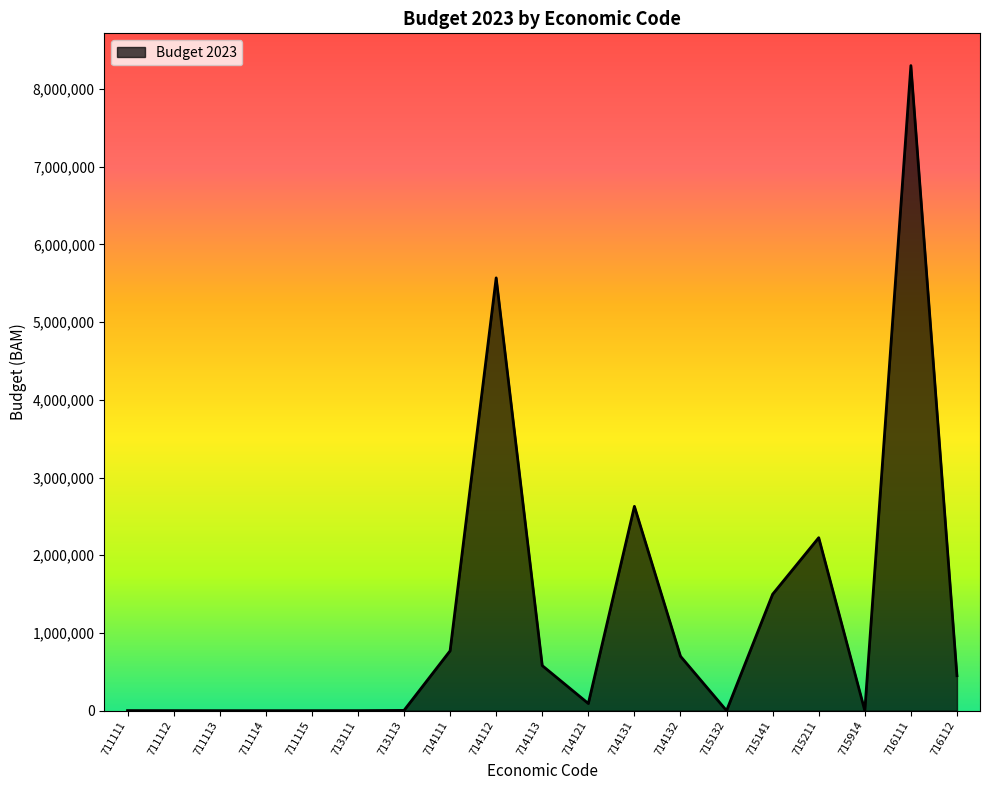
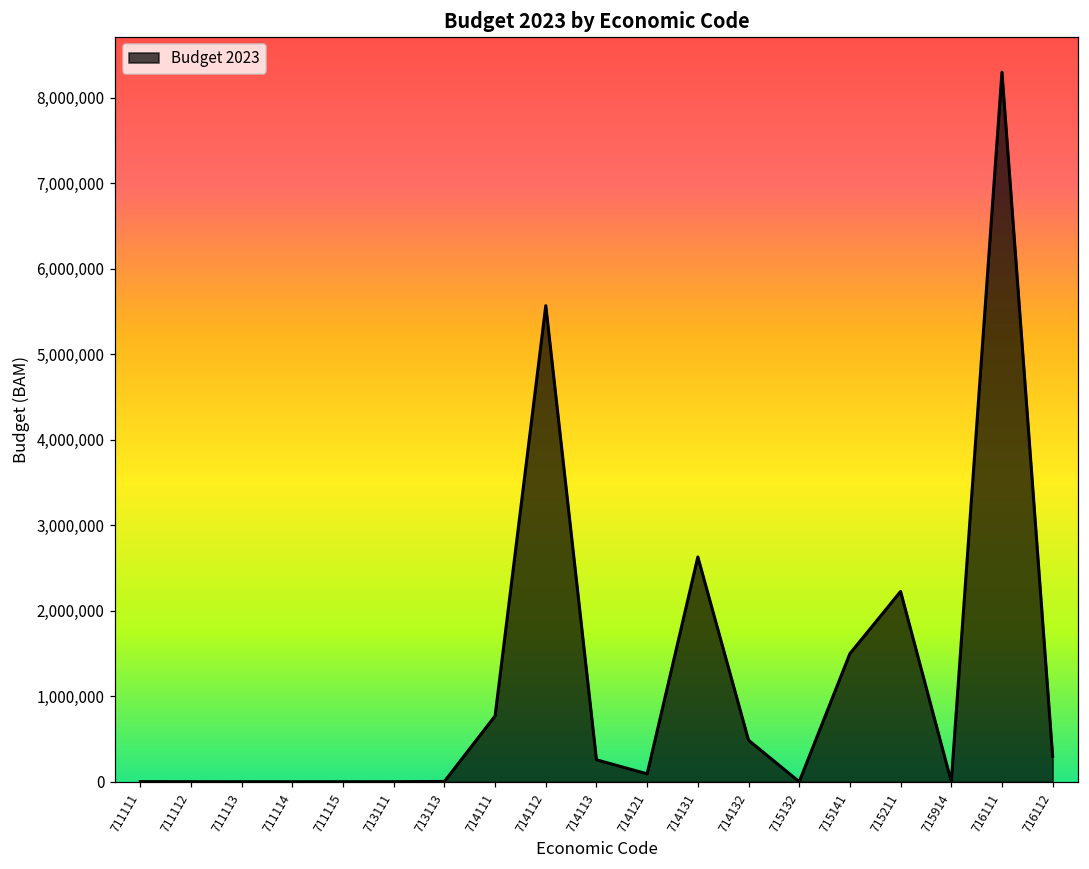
  {
    "711111": "0",
    "711112": "0",
    "711113": "0",
    "711114": "0",
    "711115": "0",
    "713111": "0",
    "713113": "0",
    "714111": "800,000",
    "714112": "5,600,000",
-   "714113": "600,000",
+   "714113": "300,000",
    "714121": "100,000",
    "714131": "2,600,000",
-   "714132": "700,000",
+   "714132": "500,000",
    "715132": "0",
    "715141": "1,500,000",
    "715211": "2,200,000",
    "715914": "0",
    "716111": "8,300,000",
-   "716112": "500,000"
+   "716112": "300,000"
  }
